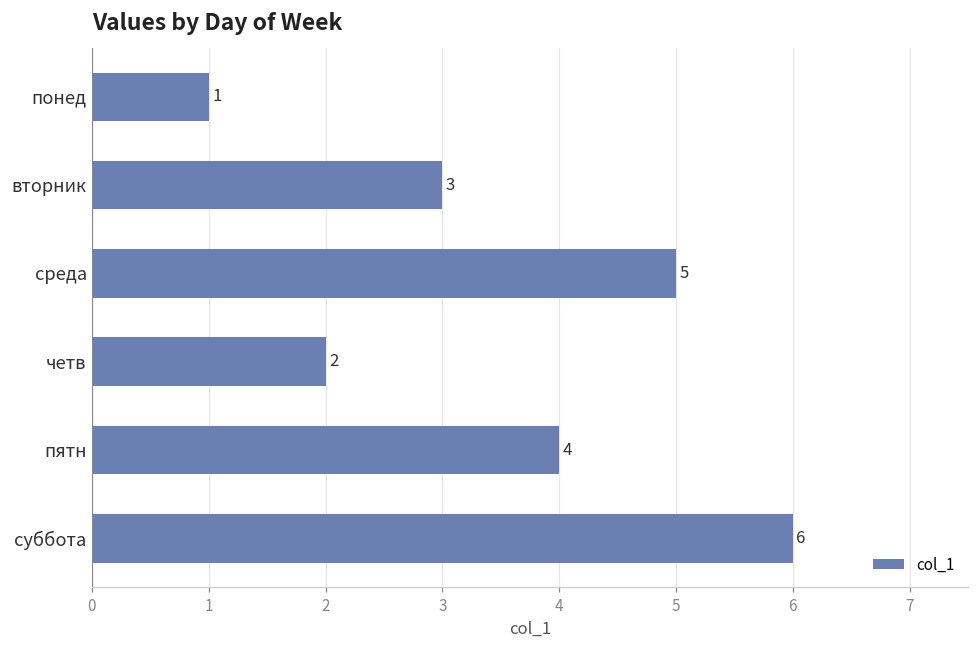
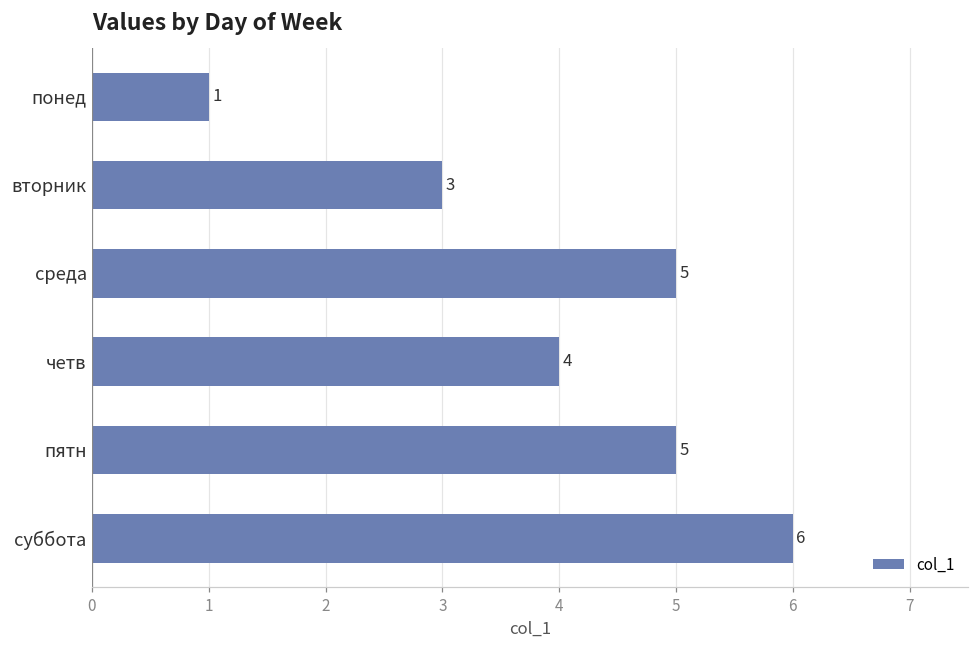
  {
    "понед": 1,
    "вторник": 3,
    "среда": 5,
-   "четв": 2,
-   "пятн": 4,
+   "четв": 4,
+   "пятн": 5,
    "суббота": 6
  }
